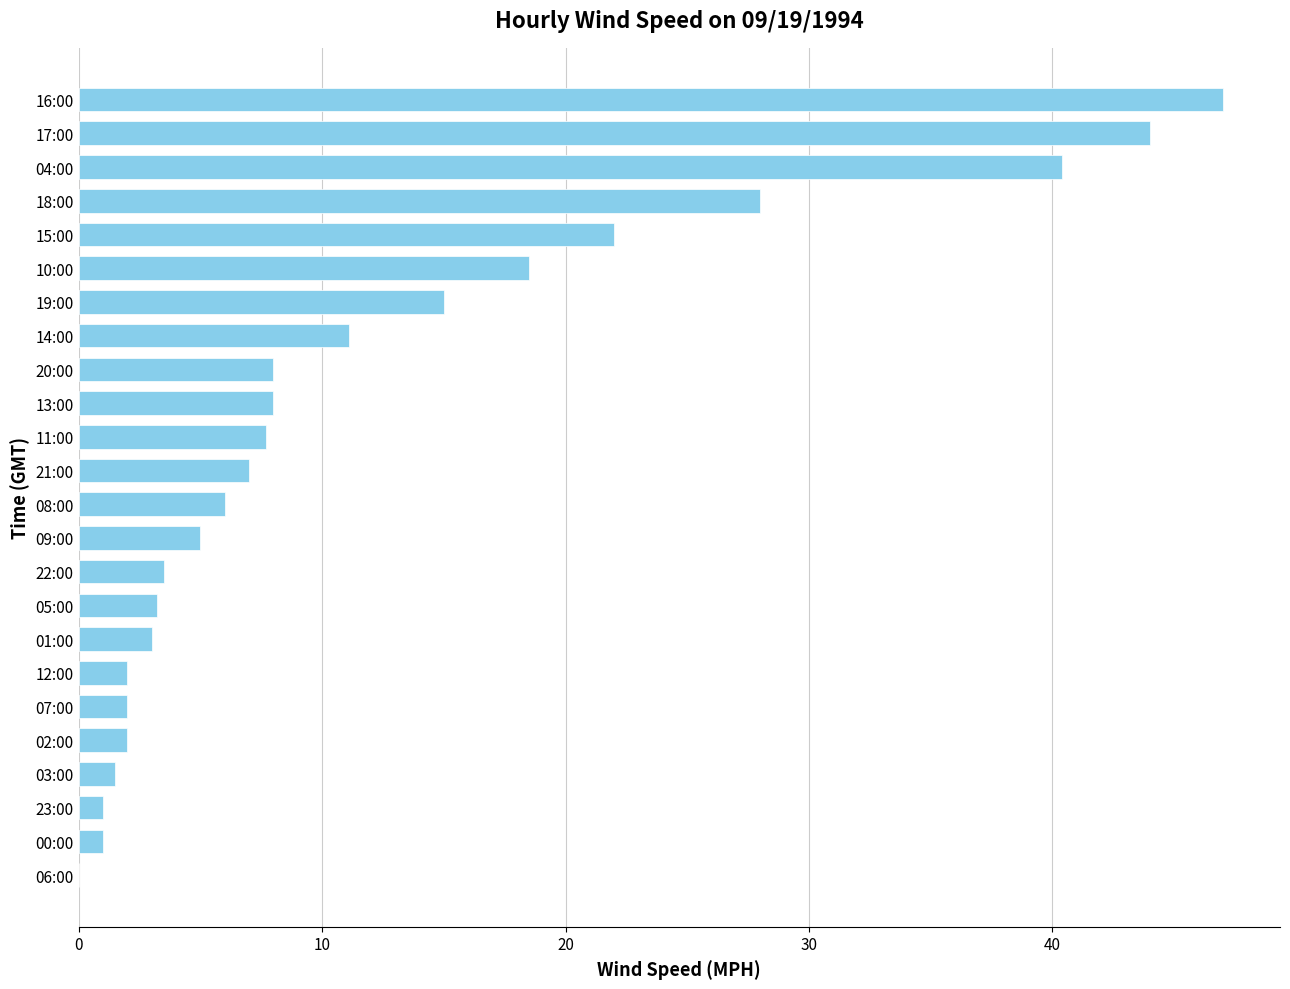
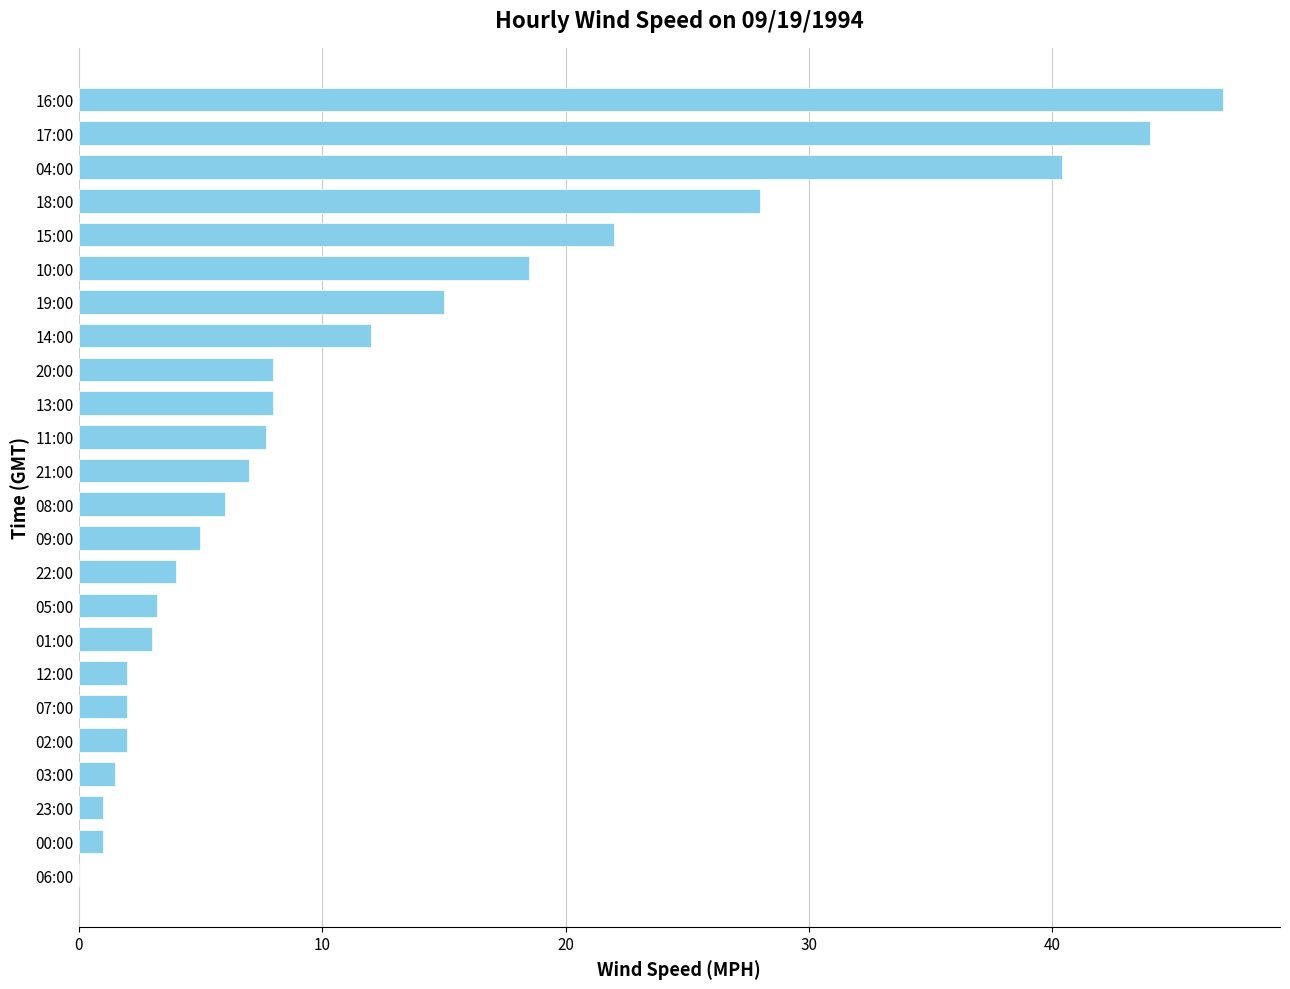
  {
    "16:00": 47.0,
    "17:00": 44.0,
    "04:00": 40.4,
    "18:00": 28.0,
    "15:00": 22.0,
    "10:00": 18.5,
    "19:00": 15.0,
-   "14:00": 11.1,
+   "14:00": 12.0,
    "20:00": 8.0,
    "13:00": 8.0,
    "11:00": 7.7,
    "21:00": 7.0,
    "08:00": 6.0,
    "09:00": 5.0,
-   "22:00": 3.5,
+   "22:00": 4.0,
    "05:00": 3.2,
    "01:00": 3.0,
    "12:00": 2.0,
    "07:00": 2.0,
    "02:00": 2.0,
    "03:00": 1.5,
    "23:00": 1.0,
    "00:00": 1.0,
    "06:00": 0.0
  }
